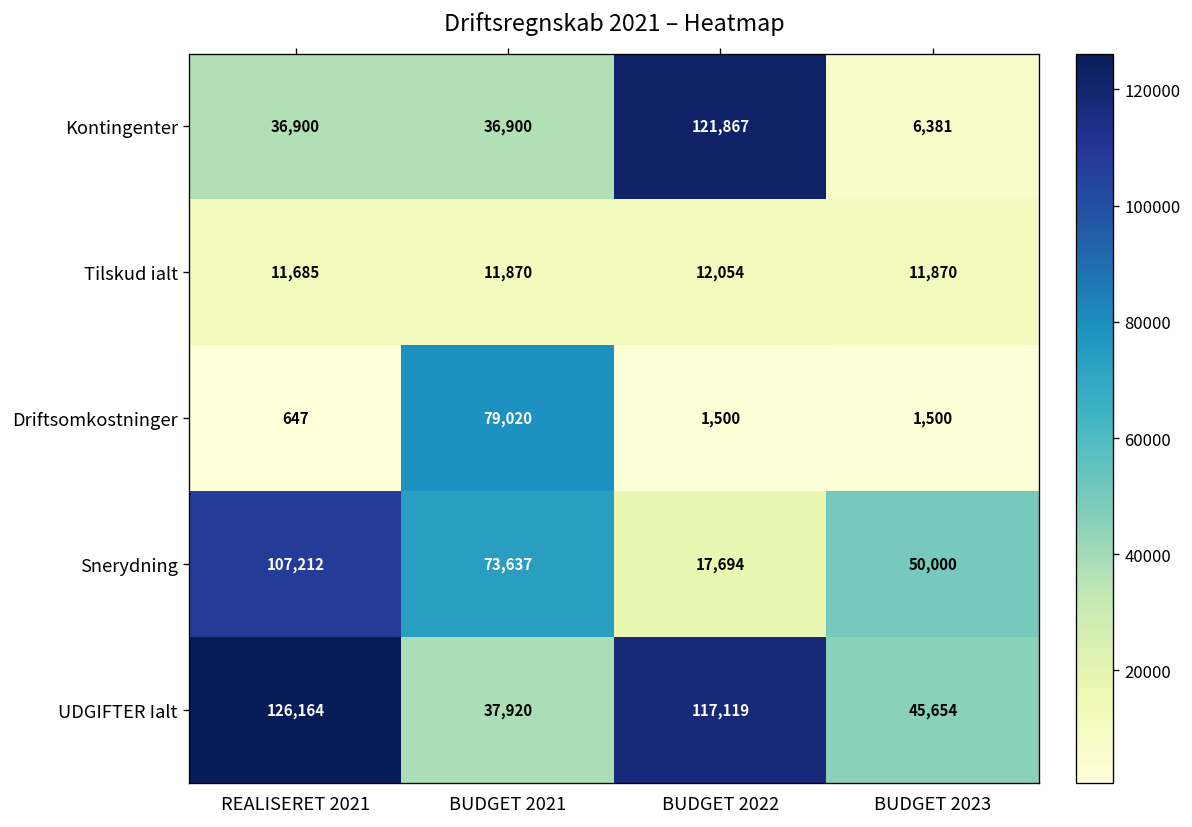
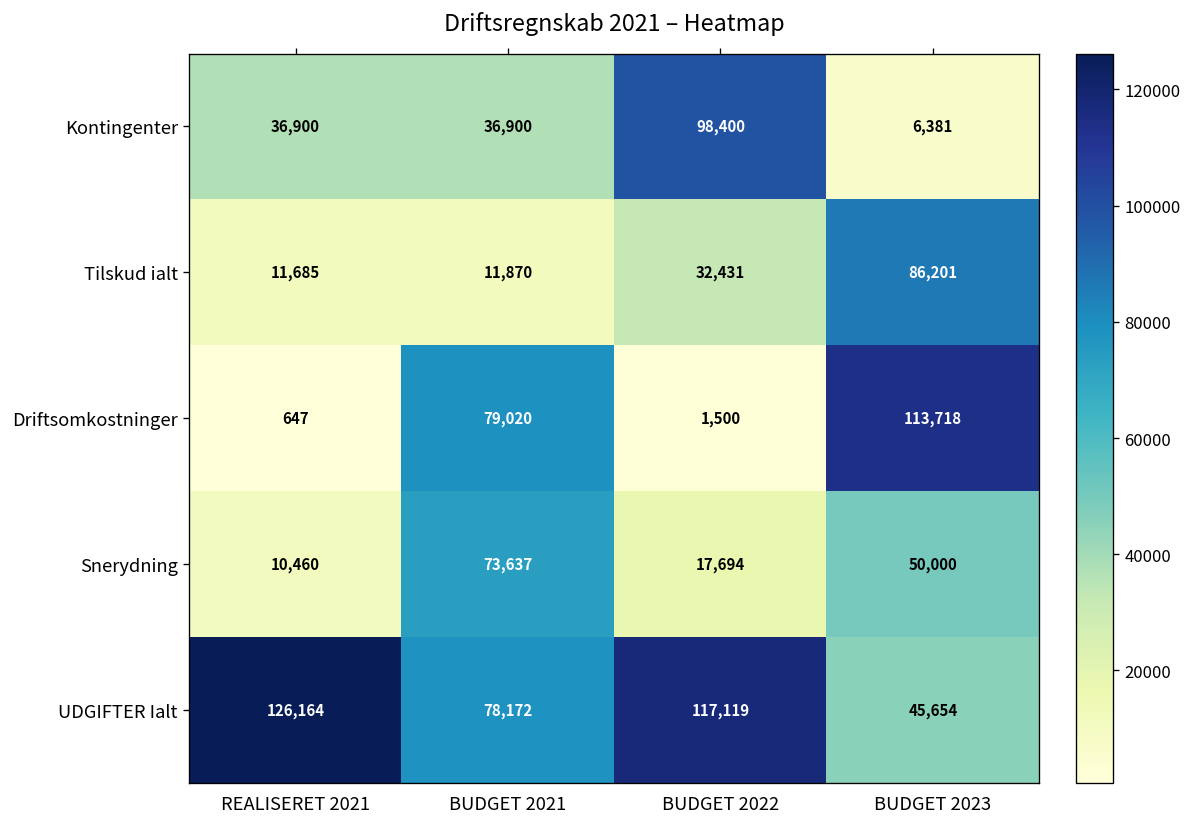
  {
    "Kontingenter": {
      "REALISERET 2021": "36,900",
      "BUDGET 2021": "36,900",
-     "BUDGET 2022": "121,867",
+     "BUDGET 2022": "98,400",
      "BUDGET 2023": "6,381"
    },
    "Tilskud ialt": {
      "REALISERET 2021": "11,685",
      "BUDGET 2021": "11,870",
-     "BUDGET 2022": "12,054",
-     "BUDGET 2023": "11,870"
+     "BUDGET 2022": "32,431",
+     "BUDGET 2023": "86,201"
    },
    "Driftsomkostninger": {
      "REALISERET 2021": "647",
      "BUDGET 2021": "79,020",
      "BUDGET 2022": "1,500",
-     "BUDGET 2023": "1,500"
+     "BUDGET 2023": "113,718"
    },
    "Snerydning": {
-     "REALISERET 2021": "107,212",
+     "REALISERET 2021": "10,460",
      "BUDGET 2021": "73,637",
      "BUDGET 2022": "17,694",
      "BUDGET 2023": "50,000"
    },
    "UDGIFTER Ialt": {
      "REALISERET 2021": "126,164",
-     "BUDGET 2021": "37,920",
+     "BUDGET 2021": "78,172",
      "BUDGET 2022": "117,119",
      "BUDGET 2023": "45,654"
    }
  }
